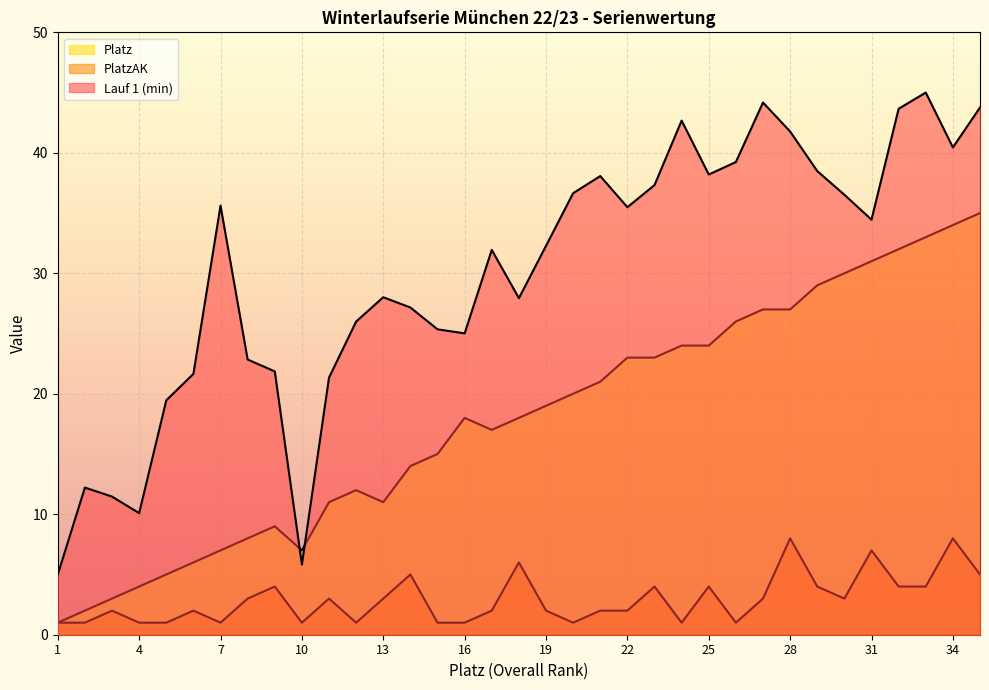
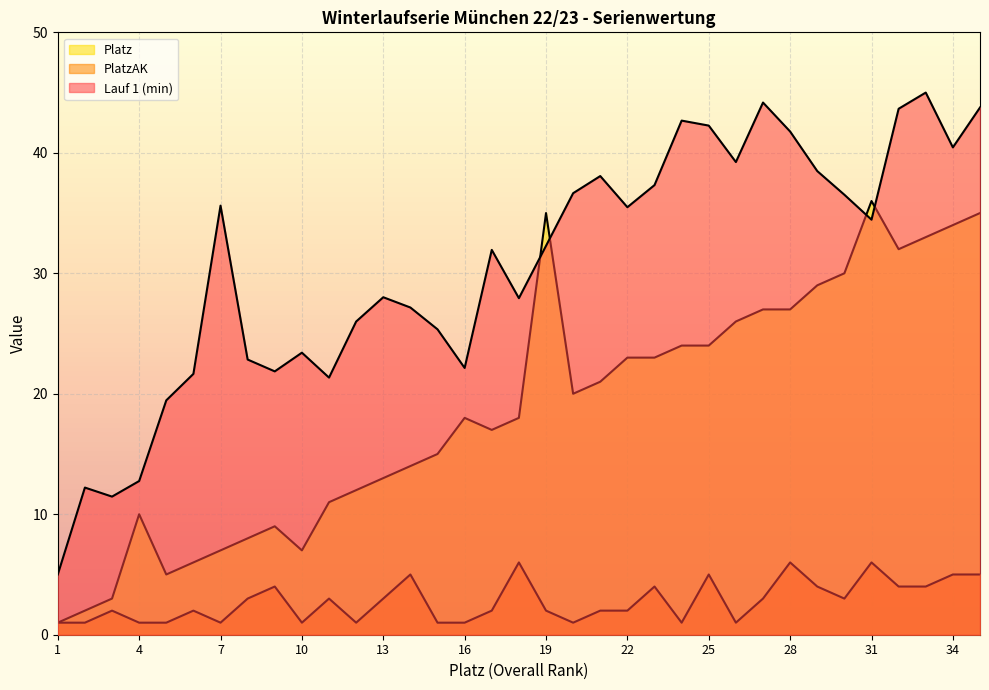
  {
    "Platz": {
-     "4": 4,
+     "4": 10,
      "7": 7,
      "10": 7,
-     "13": 11,
+     "13": 13,
      "16": 18,
-     "19": 19,
+     "19": 35,
      "22": 23,
      "25": 24,
      "28": 27,
-     "31": 31,
+     "31": 36,
      "34": 34
    },
    "PlatzAK": {
      "4": 1,
      "7": 1,
      "10": 1,
      "13": 3,
      "16": 1,
      "19": 2,
      "22": 2,
-     "25": 4,
-     "28": 8,
-     "31": 7,
-     "34": 8
+     "25": 5,
+     "28": 6,
+     "31": 6,
+     "34": 5
    },
    "Lauf 1 (min)": {
      "1": 5.0,
-     "4": 10.1,
+     "4": 12.8,
      "7": 35.6,
-     "10": 5.8,
+     "10": 23.4,
      "13": 28.0,
-     "16": 25.0,
+     "16": 22.1,
      "19": 32.3,
      "22": 35.5,
-     "25": 38.2,
+     "25": 42.3,
      "28": 41.8,
      "31": 34.5,
      "34": 40.4
    }
  }
